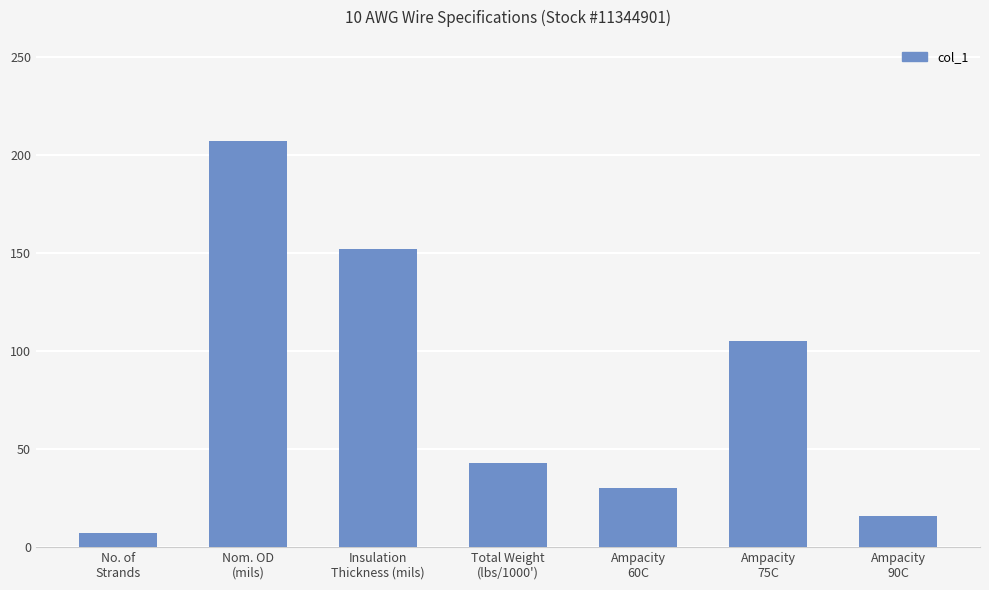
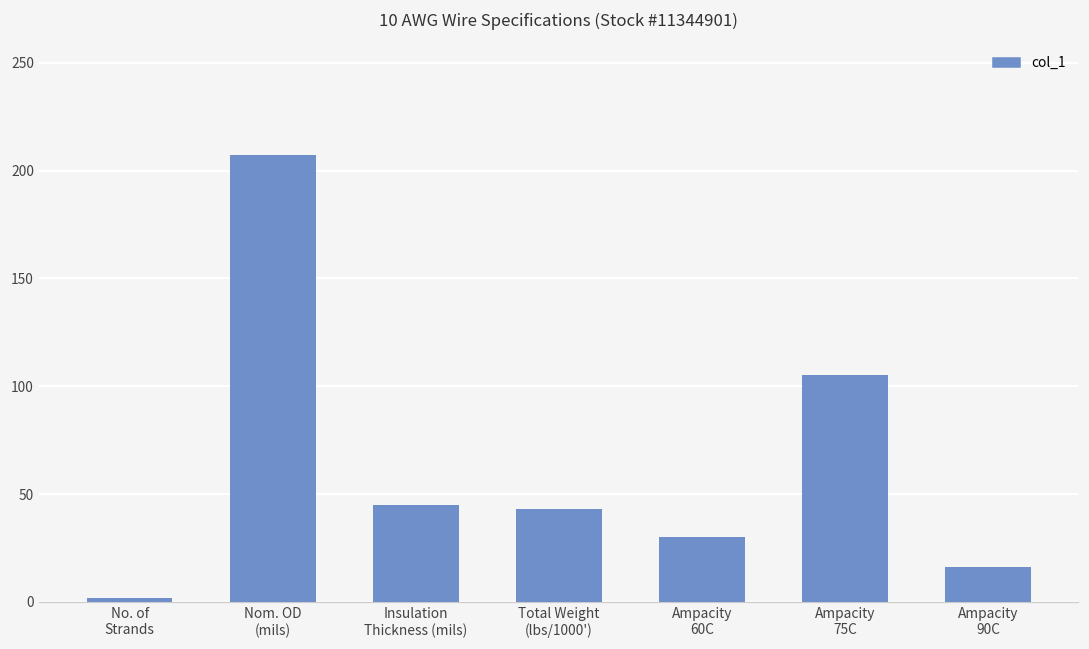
  {
-   "No. of Strands": 7,
+   "No. of Strands": 2,
    "Nom. OD (mils)": 207,
-   "Insulation Thickness (mils)": 152,
+   "Insulation Thickness (mils)": 45,
    "Total Weight (lbs/1000')": 43,
    "Ampacity 60C": 30,
    "Ampacity 75C": 105,
    "Ampacity 90C": 16
  }
